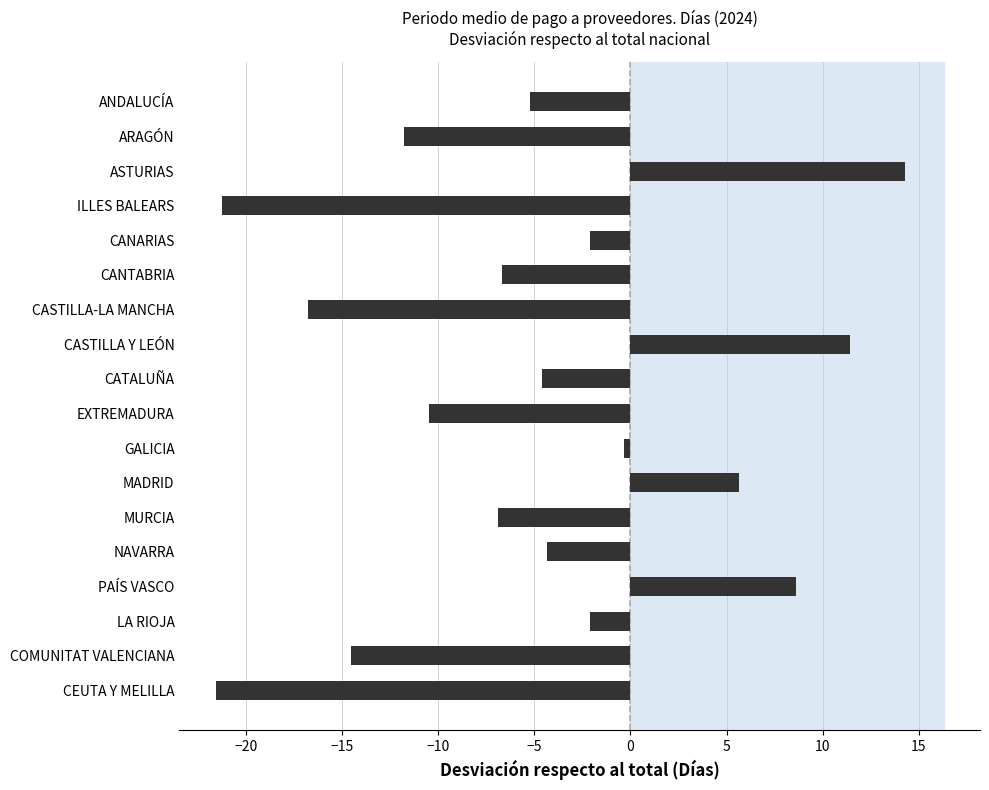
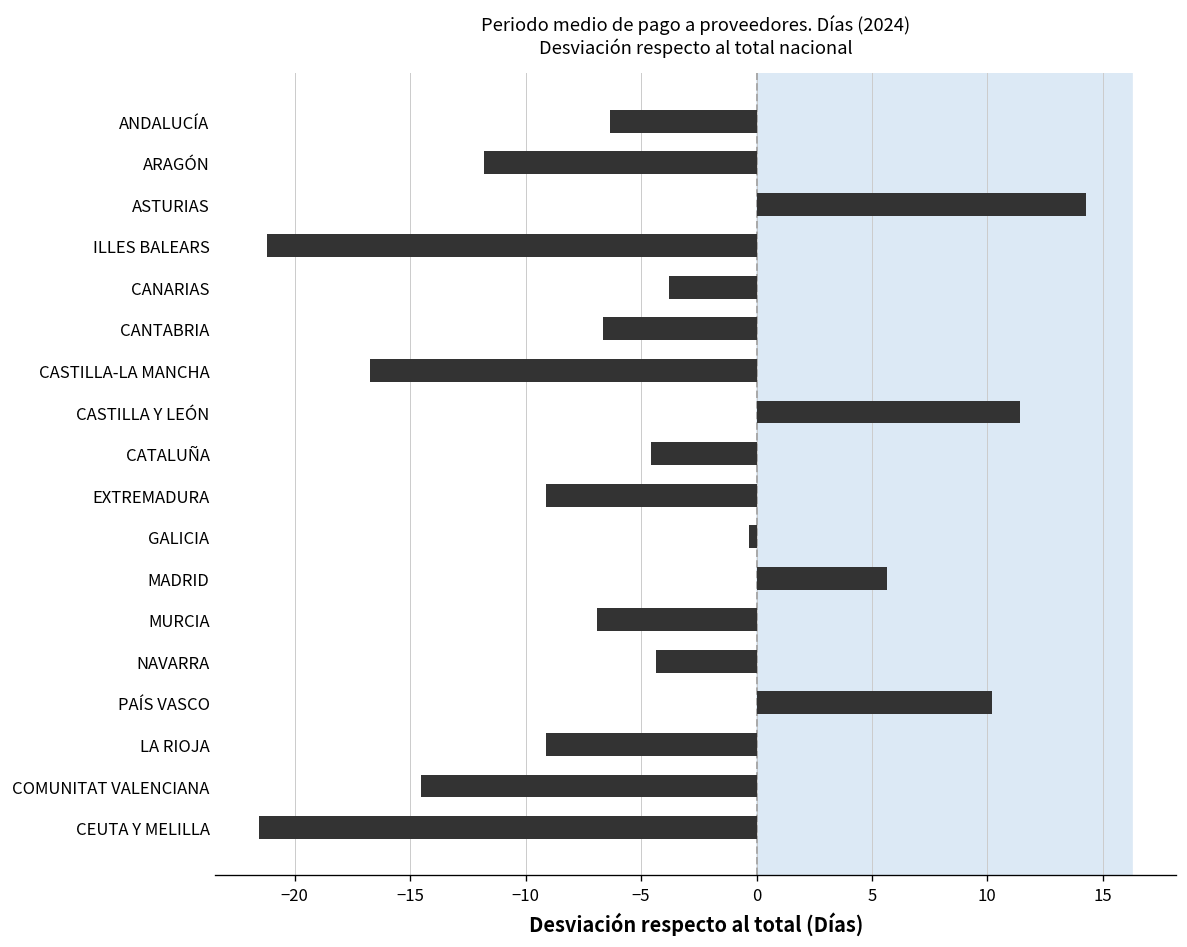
  {
-   "ANDALUCÍA": -5.2,
+   "ANDALUCÍA": -6.3,
    "ARAGÓN": -11.8,
    "ASTURIAS": 14.3,
    "ILLES BALEARS": -21.2,
-   "CANARIAS": -2.1,
+   "CANARIAS": -3.8,
    "CANTABRIA": -6.7,
    "CASTILLA-LA MANCHA": -16.8,
    "CASTILLA Y LEÓN": 11.4,
    "CATALUÑA": -4.6,
-   "EXTREMADURA": -10.5,
+   "EXTREMADURA": -9.1,
    "GALICIA": -0.3,
    "MADRID": 5.7,
    "MURCIA": -6.9,
    "NAVARRA": -4.3,
-   "PAÍS VASCO": 8.6,
-   "LA RIOJA": -2.1,
+   "PAÍS VASCO": 10.2,
+   "LA RIOJA": -9.1,
    "COMUNITAT VALENCIANA": -14.5,
    "CEUTA Y MELILLA": -21.5
  }
